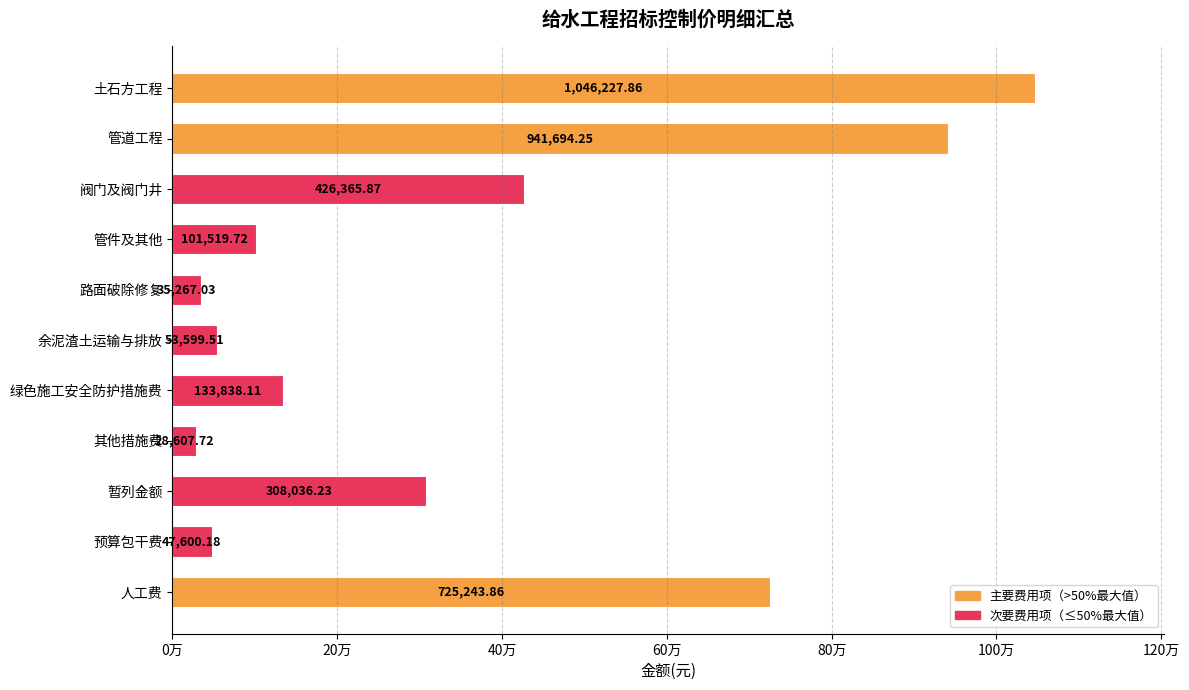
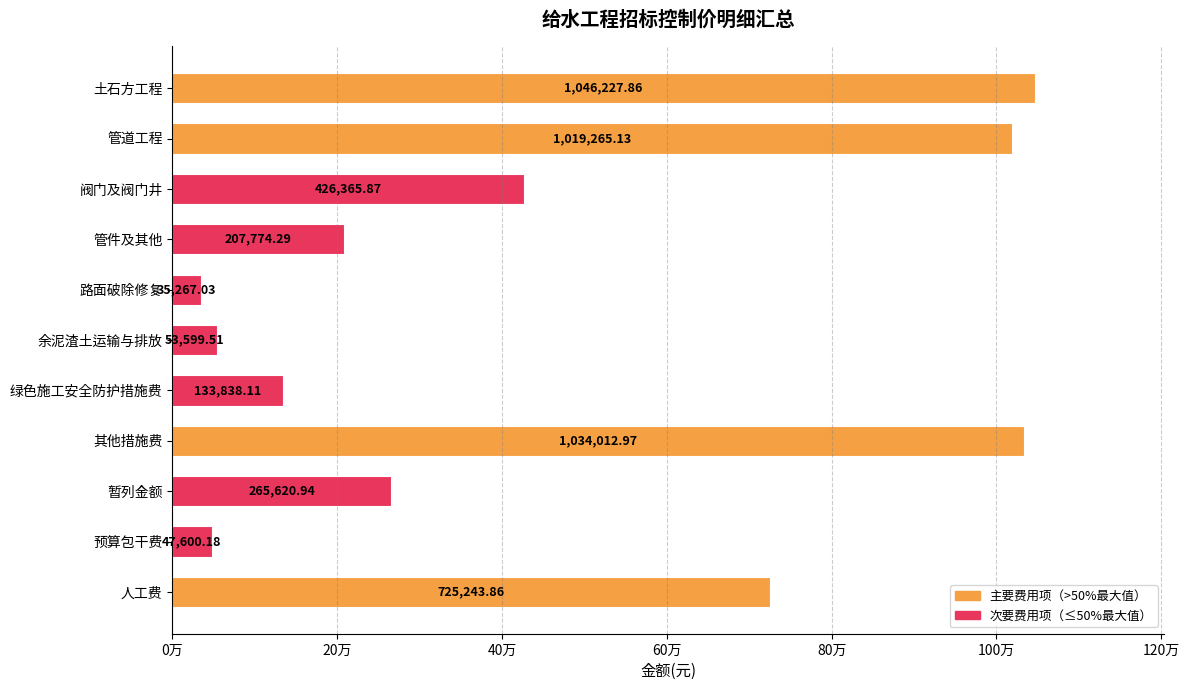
  {
    "土石方工程": "1,046,227.86",
-   "管道工程": "941,694.25",
+   "管道工程": "1,019,265.13",
    "阀门及阀门井": "426,365.87",
-   "管件及其他": "101,519.72",
+   "管件及其他": "207,774.29",
    "路面破除修复": "35,267.03",
    "余泥渣土运输与排放": "53,599.51",
    "绿色施工安全防护措施费": "133,838.11",
-   "其他措施费": "28,607.72",
-   "暂列金额": "308,036.23",
+   "其他措施费": "1,034,012.97",
+   "暂列金额": "265,620.94",
    "预算包干费": "47,600.18",
    "人工费": "725,243.86"
  }
